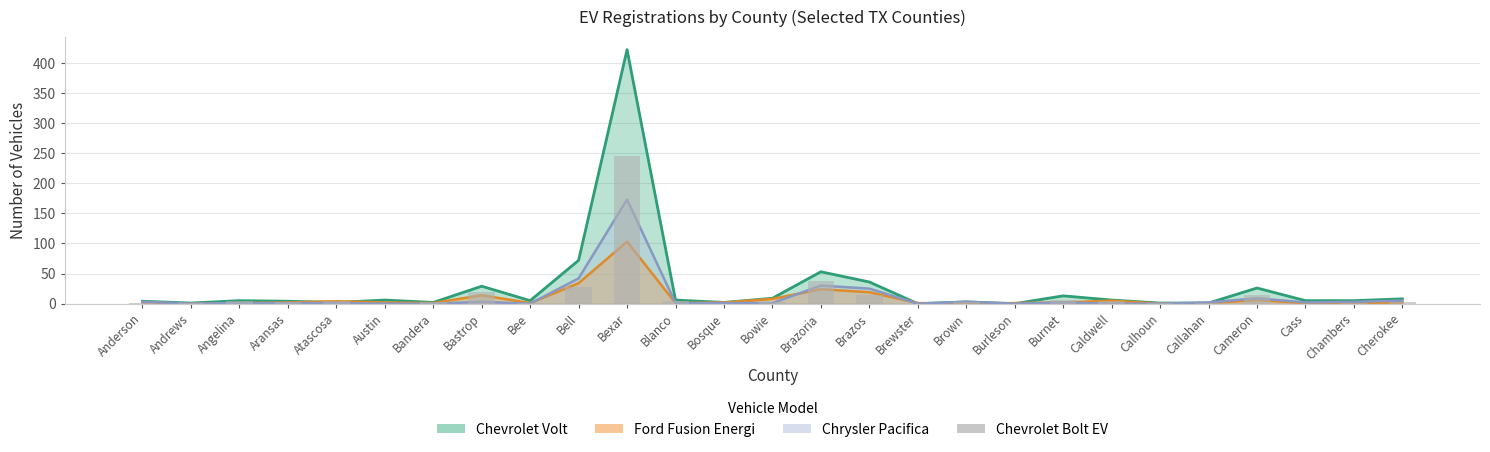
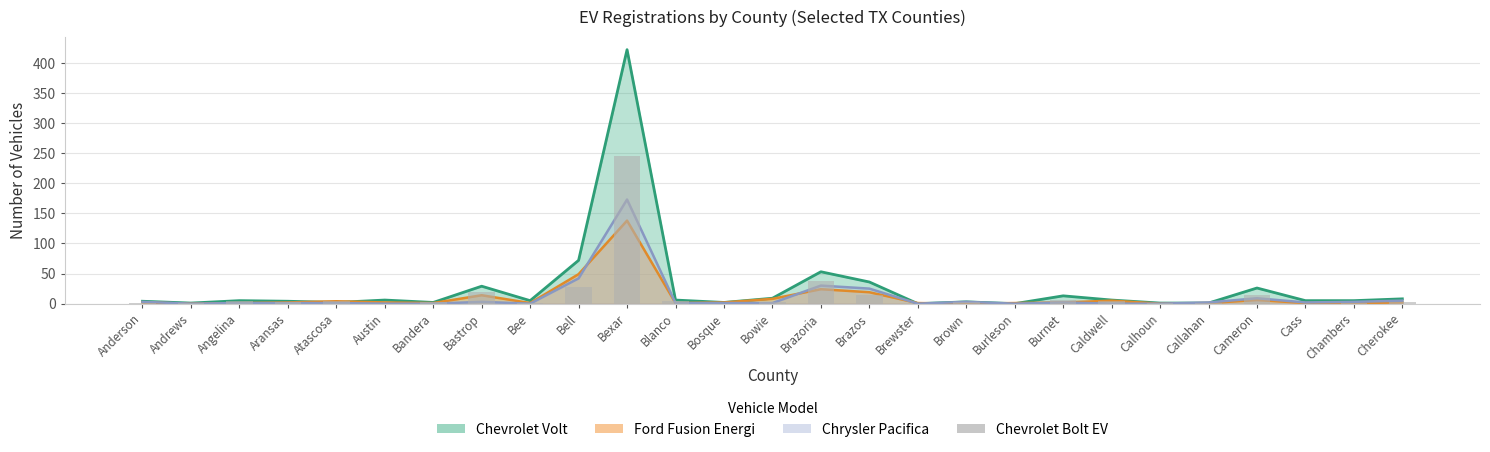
  {
    "Ford Fusion Energi": {
      "Bastrop": 10,
-     "Bell": 30,
-     "Bexar": 100,
+     "Bell": 50,
+     "Bexar": 140,
      "Brazoria": 20,
      "Brazos": 20
    }
  }
